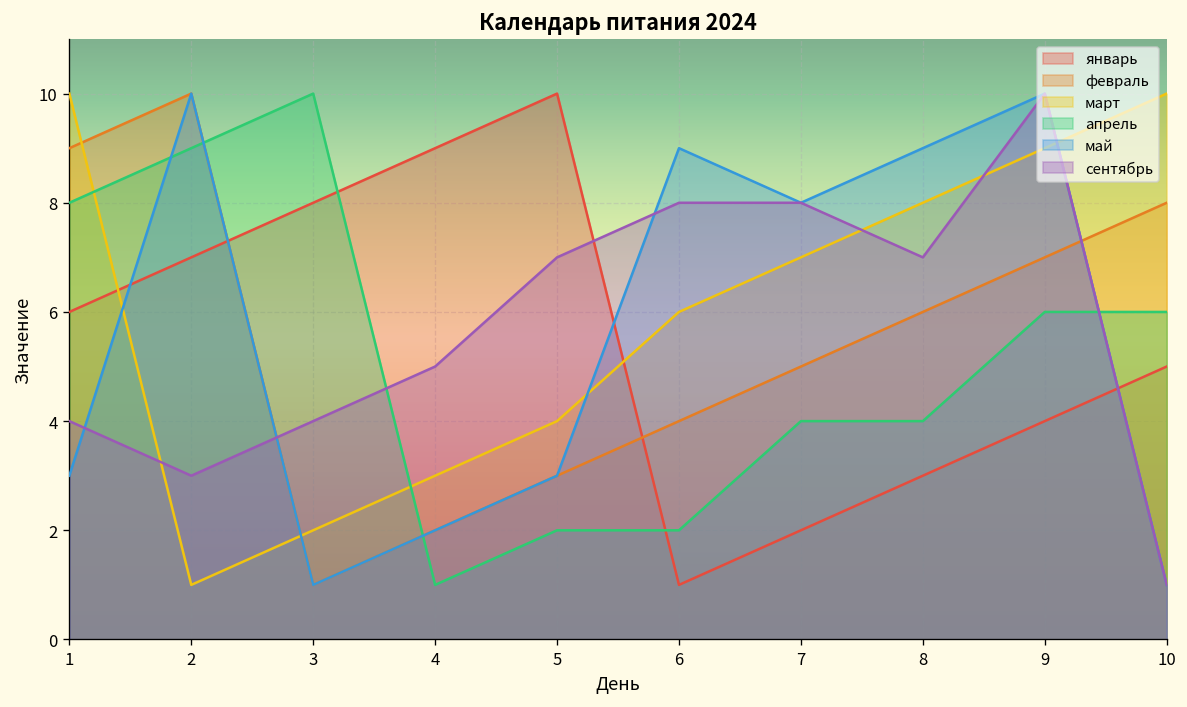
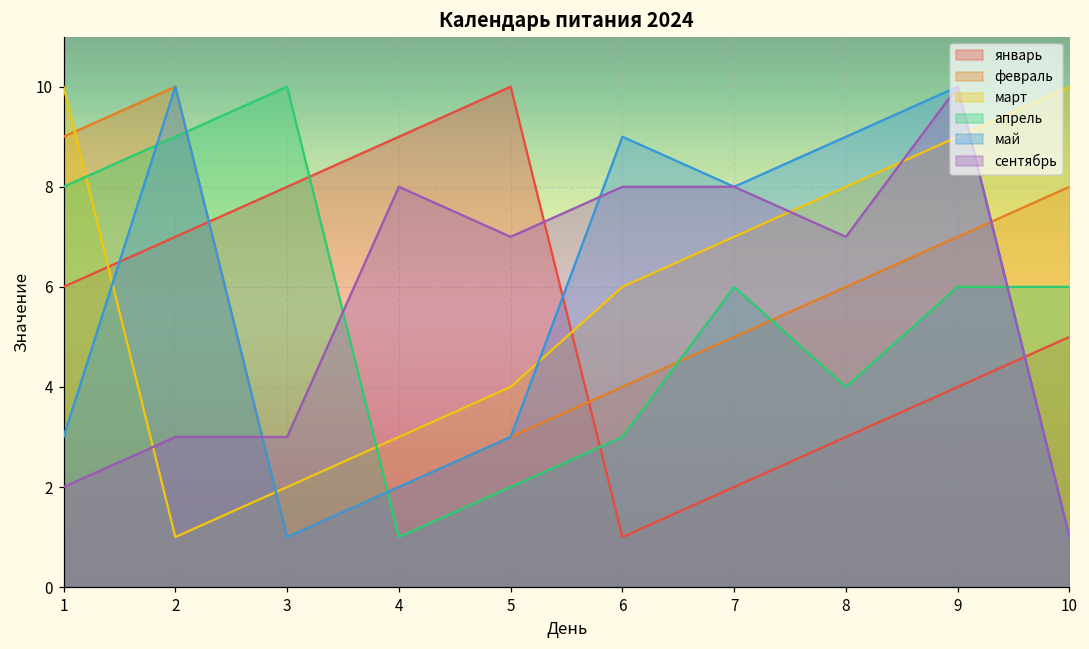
  {
    "апрель": {
      "1": 8,
      "2": 9,
      "3": 10,
      "4": 1,
      "5": 2,
-     "6": 2,
-     "7": 4,
+     "6": 3,
+     "7": 6,
      "8": 4,
      "9": 6,
      "10": 6
    },
    "май": {
      "1": 3,
      "6": 9,
      "8": 9
    },
    "сентябрь": {
-     "1": 4,
+     "1": 2,
      "2": 3,
-     "3": 4,
-     "4": 5,
+     "3": 3,
+     "4": 8,
      "5": 7,
      "6": 8,
      "8": 7
    }
  }
